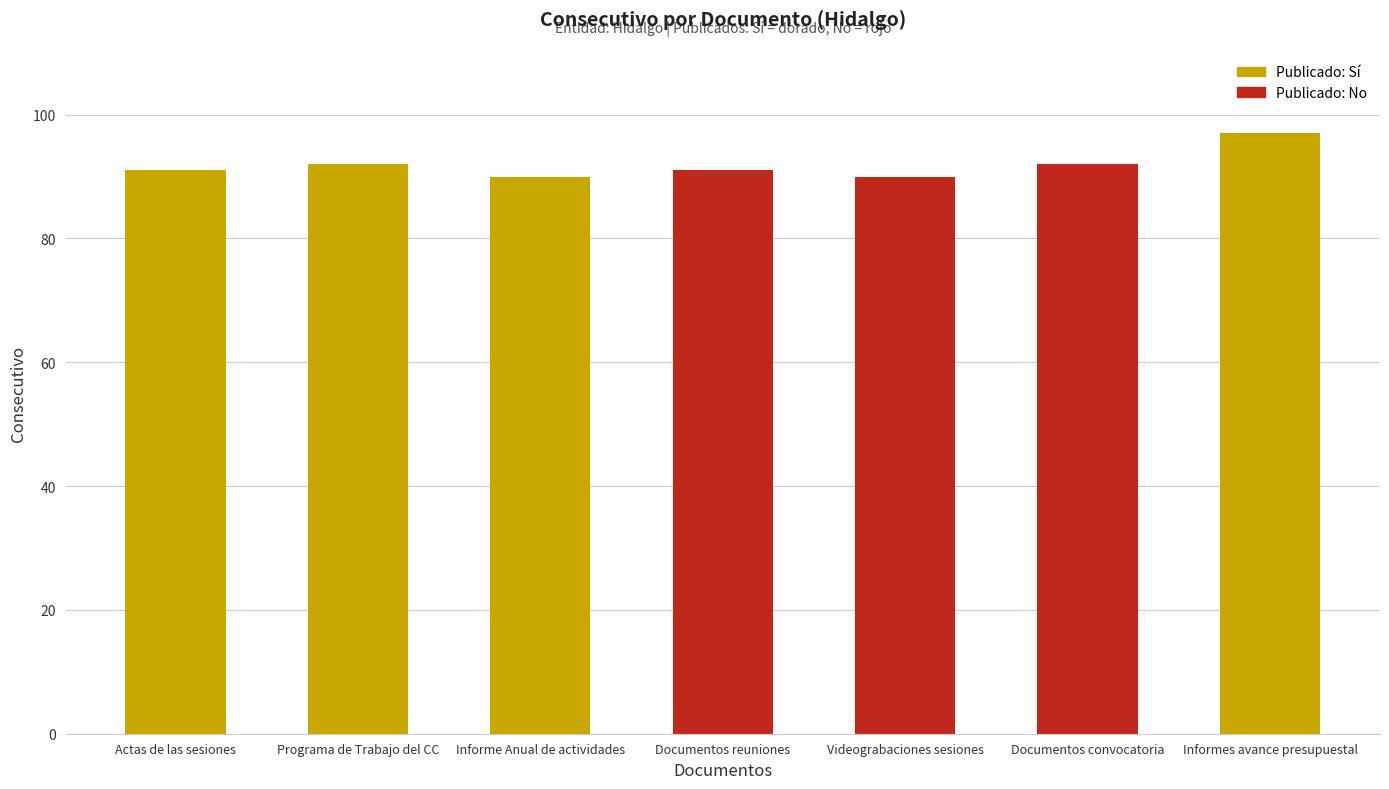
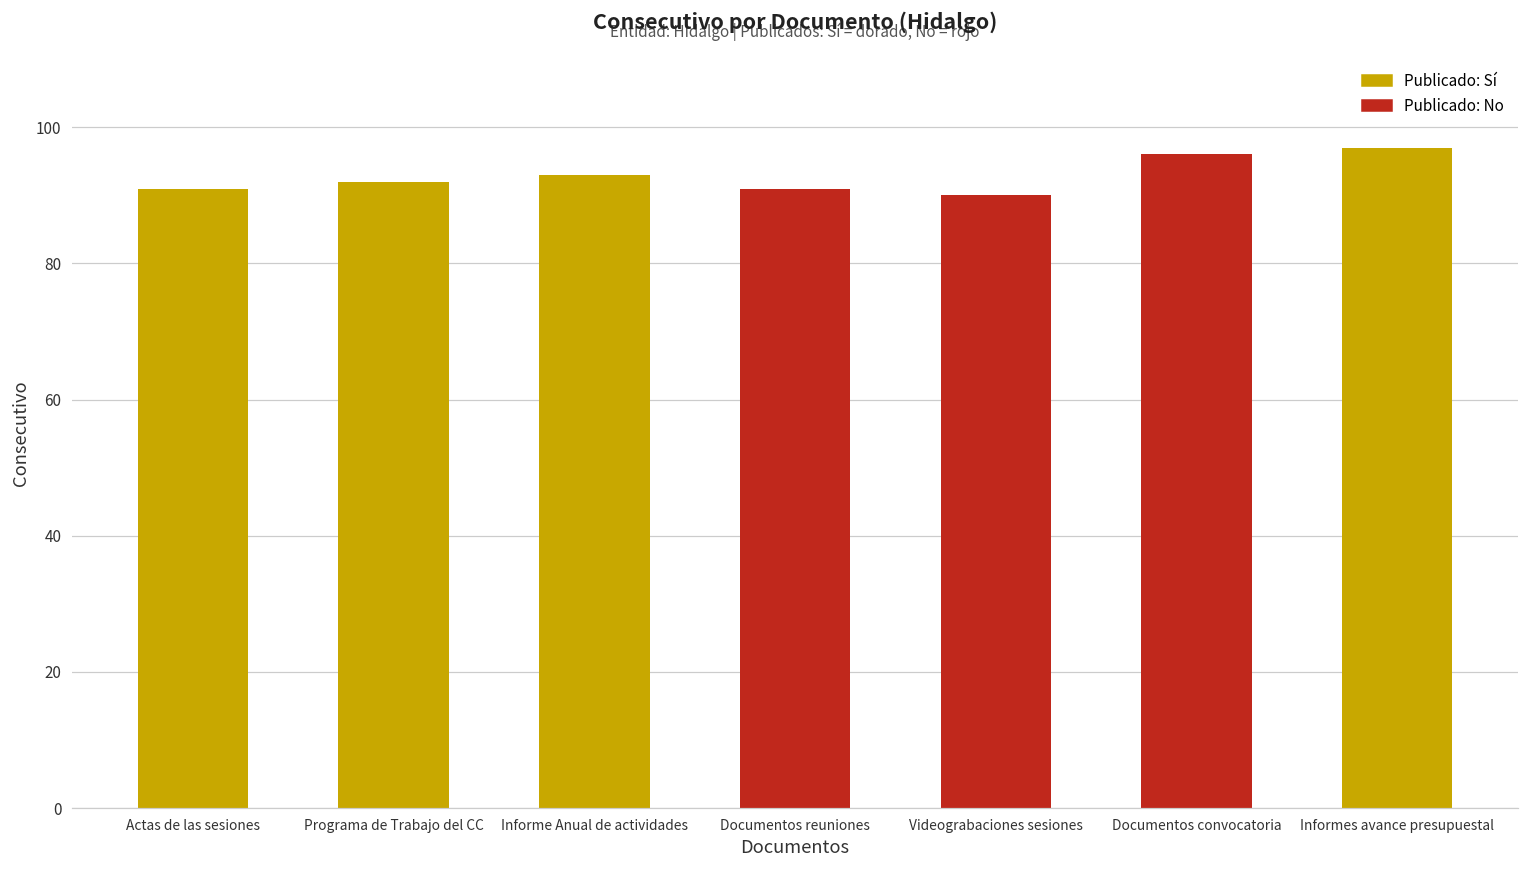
  {
    "Actas de las sesiones": 91,
    "Programa de Trabajo del CC": 92,
-   "Informe Anual de actividades": 90,
+   "Informe Anual de actividades": 93,
    "Documentos reuniones": 91,
    "Videograbaciones sesiones": 90,
-   "Documentos convocatoria": 92,
+   "Documentos convocatoria": 96,
    "Informes avance presupuestal": 97
  }
